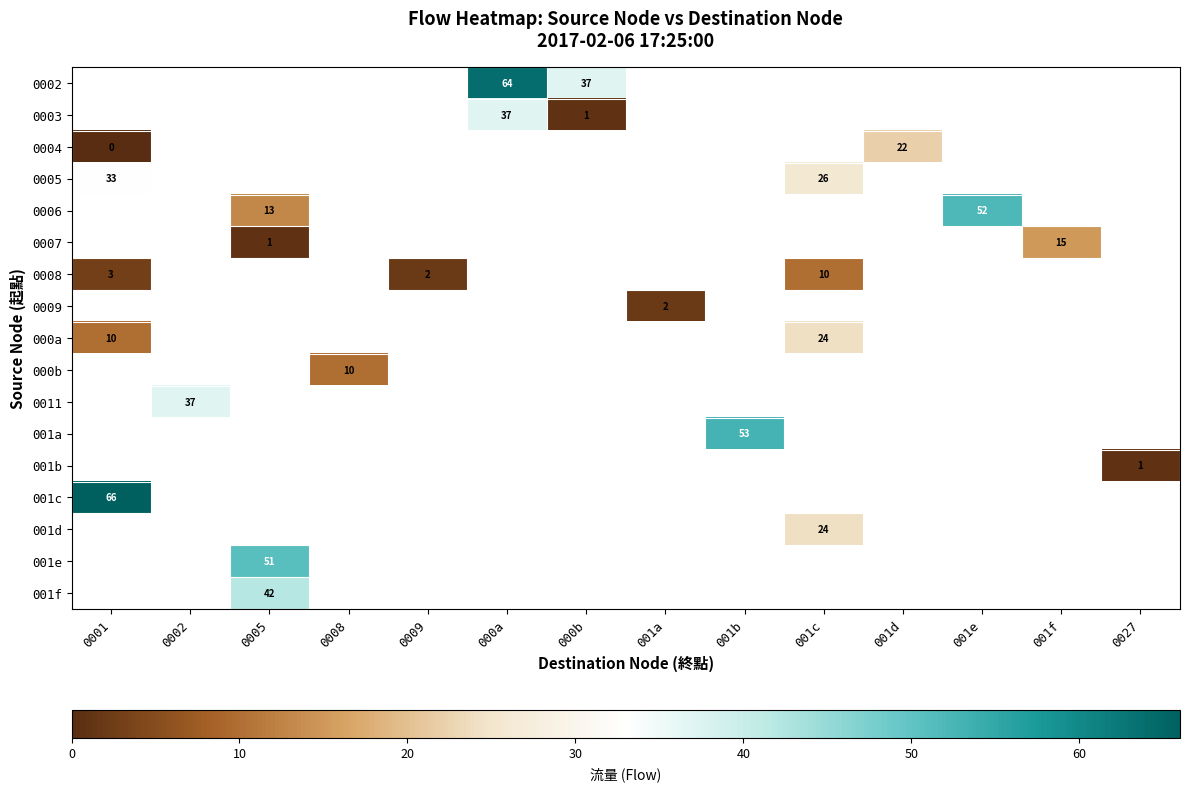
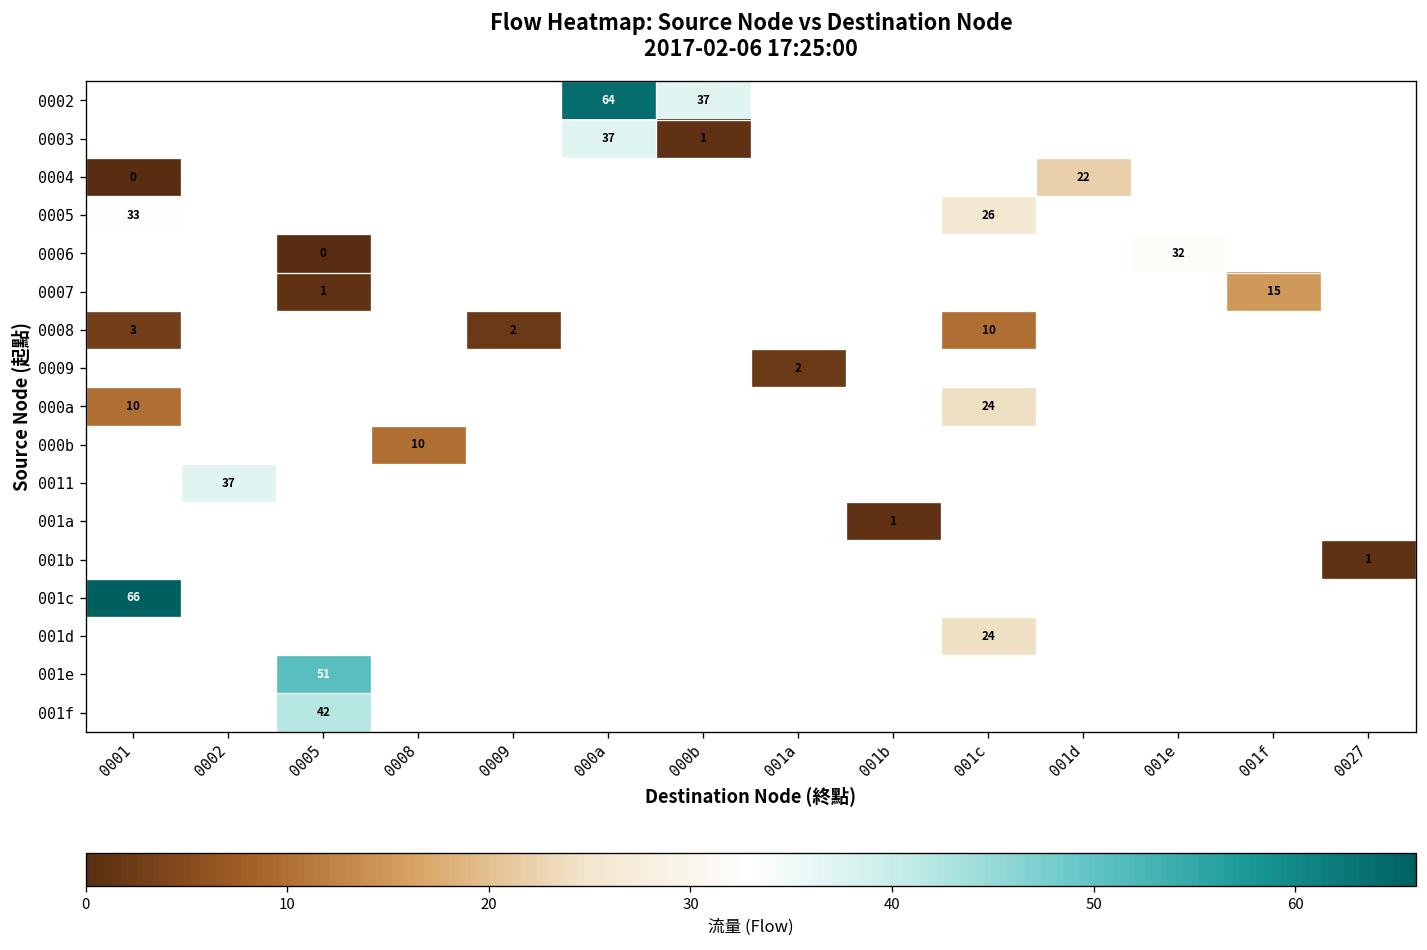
  {
    "0002": {
      "000a": 64,
      "000b": 37
    },
    "0003": {
      "000a": 37,
      "000b": 1
    },
    "0004": {
      "0001": 0,
      "001d": 22
    },
    "0005": {
      "0001": 33,
      "001c": 26
    },
    "0006": {
-     "0005": 13,
-     "001e": 52
+     "0005": 0,
+     "001e": 32
    },
    "0007": {
      "0005": 1,
      "001f": 15
    },
    "0008": {
      "0001": 3,
      "0009": 2,
      "001c": 10
    },
    "0009": {
      "001a": 2
    },
    "000a": {
      "0001": 10,
      "001c": 24
    },
    "000b": {
      "0008": 10
    },
    "0011": {
      "0002": 37
    },
    "001a": {
-     "001b": 53
+     "001b": 1
    },
    "001b": {
      "0027": 1
    },
    "001c": {
      "0001": 66
    },
    "001d": {
      "001c": 24
    },
    "001e": {
      "0005": 51
    },
    "001f": {
      "0005": 42
    }
  }
